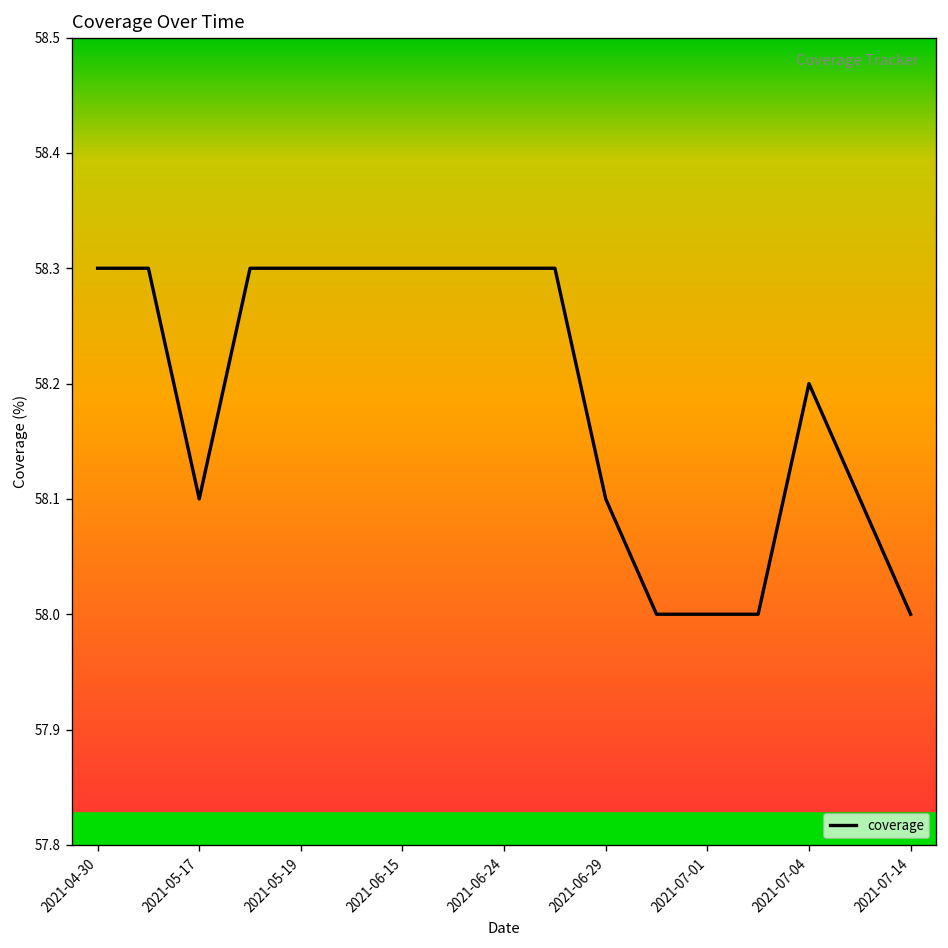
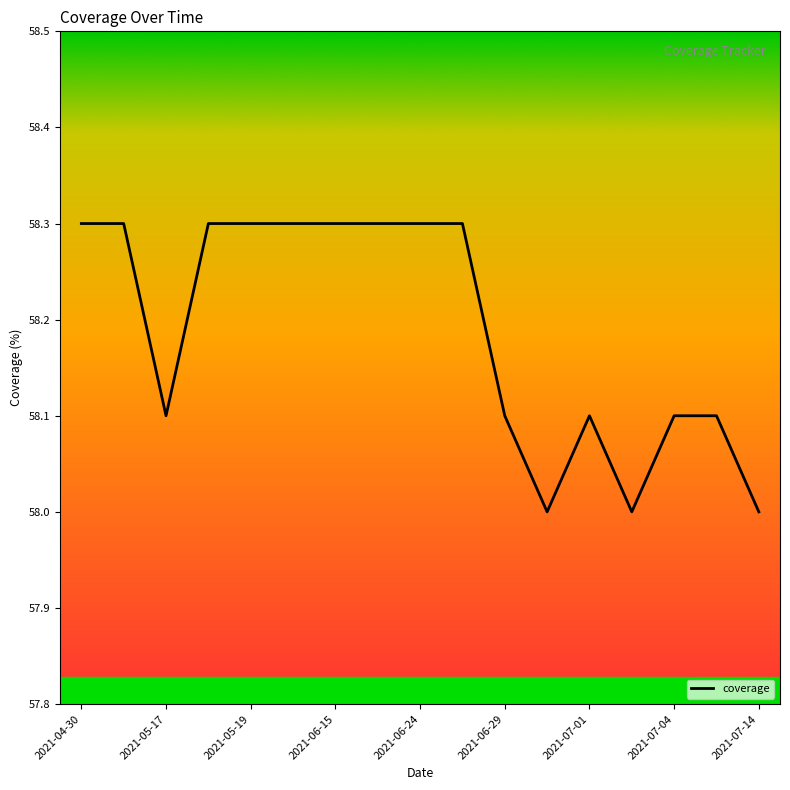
  {
    "2021-04-30": 58.3,
    "2021-05-17": 58.1,
    "2021-05-19": 58.3,
    "2021-06-15": 58.3,
    "2021-06-24": 58.3,
    "2021-06-29": 58.1,
-   "2021-07-01": 58.0,
-   "2021-07-04": 58.2,
+   "2021-07-01": 58.1,
+   "2021-07-04": 58.1,
    "2021-07-14": 58.0
  }
